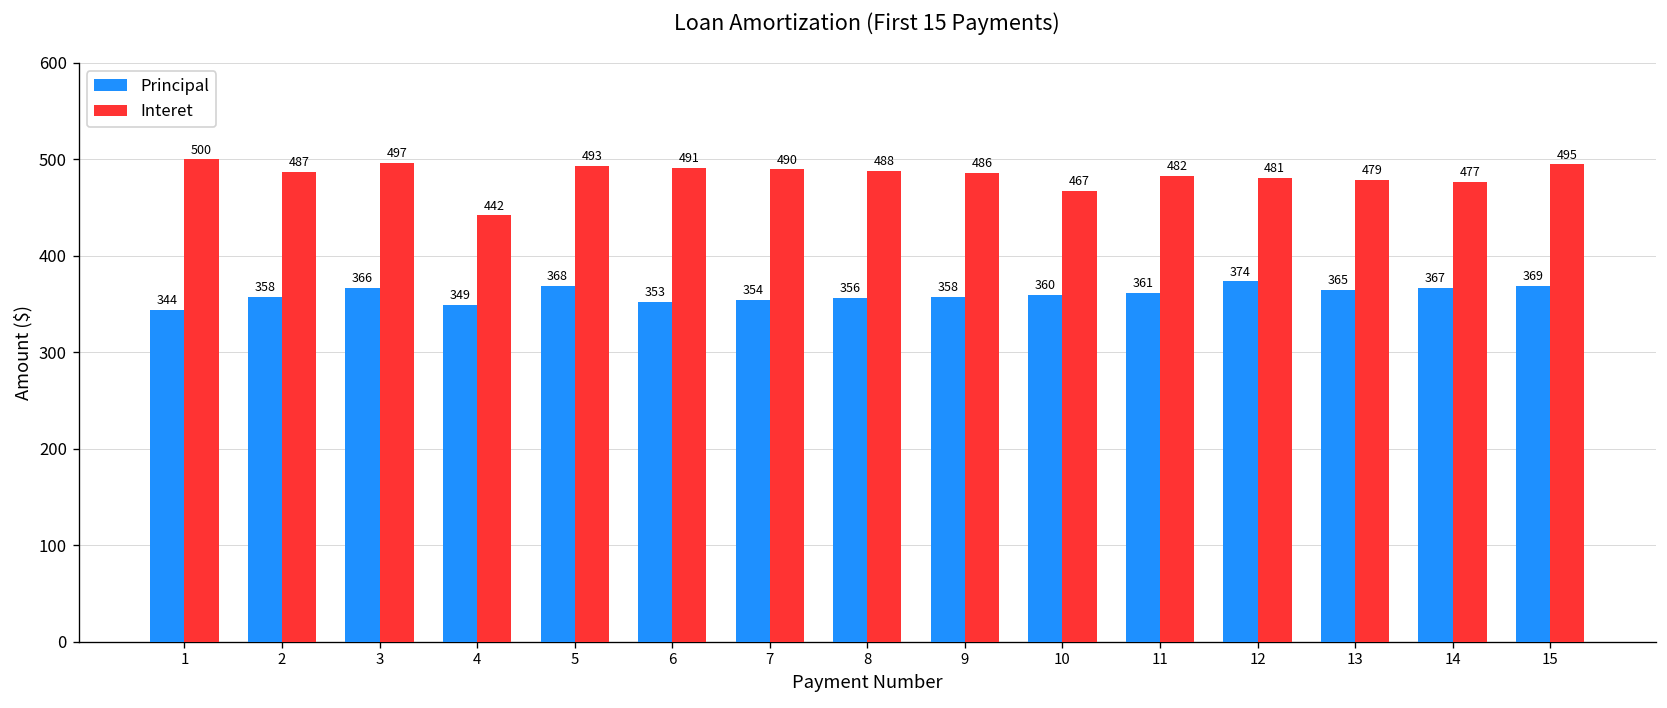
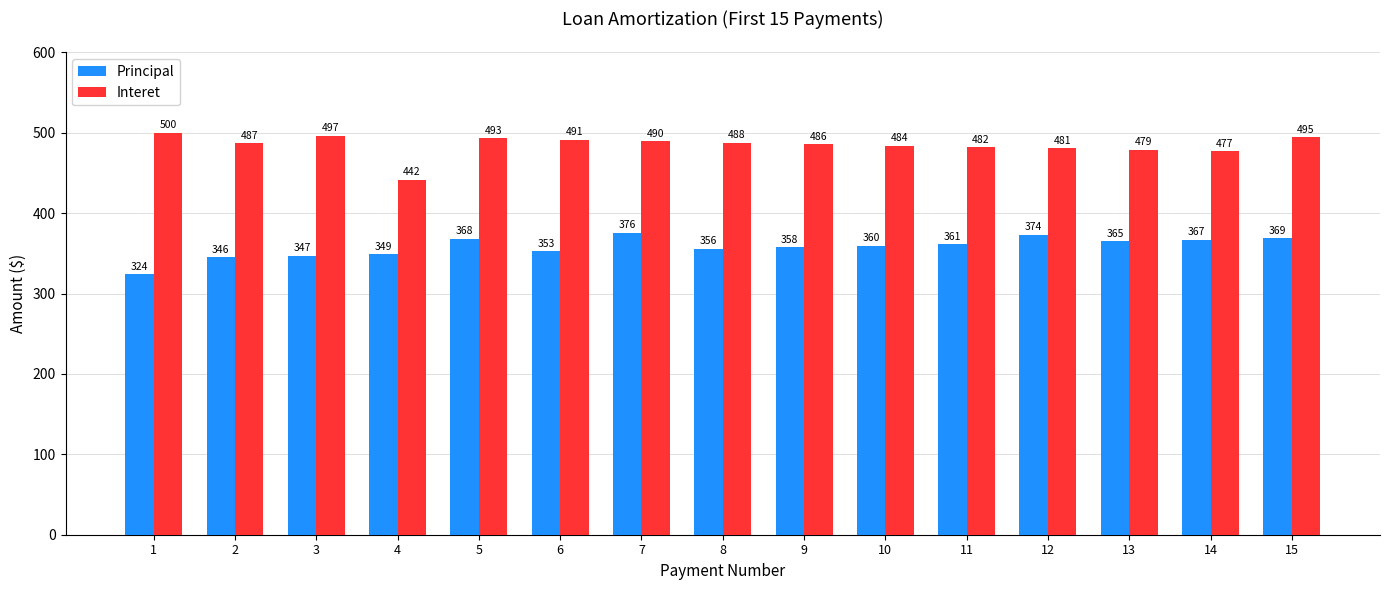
  {
    "Principal": {
-     "1": 344,
-     "2": 358,
-     "3": 366,
+     "1": 324,
+     "2": 346,
+     "3": 347,
      "4": 349,
      "5": 368,
      "6": 353,
-     "7": 354,
+     "7": 376,
      "8": 356,
      "9": 358,
      "10": 360,
      "11": 361,
      "12": 374,
      "13": 365,
      "14": 367,
      "15": 369
    },
    "Interet": {
      "1": 500,
      "2": 487,
      "3": 497,
      "4": 442,
      "5": 493,
      "6": 491,
      "7": 490,
      "8": 488,
      "9": 486,
-     "10": 467,
+     "10": 484,
      "11": 482,
      "12": 481,
      "13": 479,
      "14": 477,
      "15": 495
    }
  }
